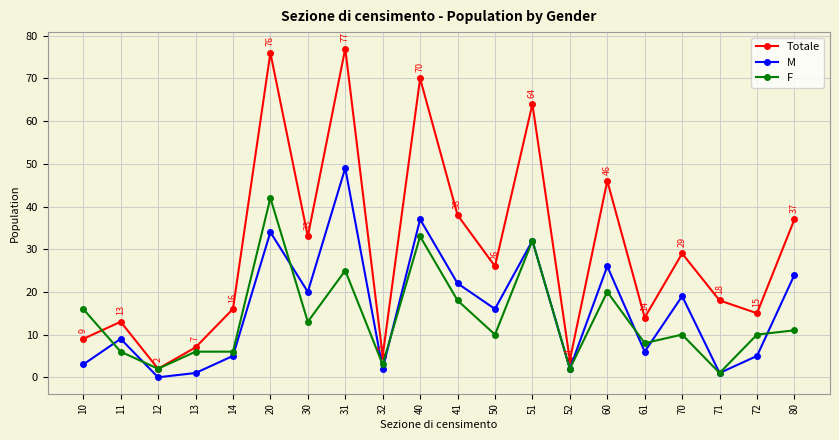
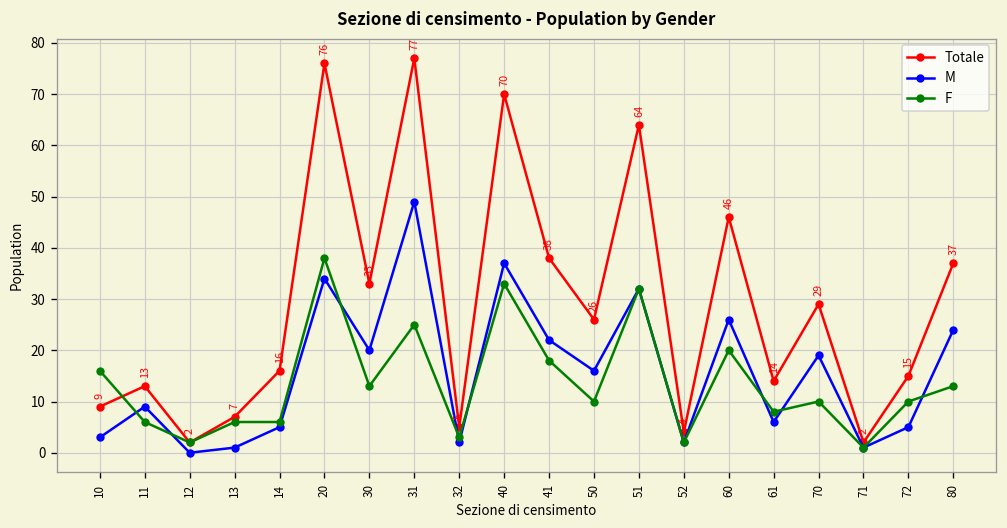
  {
    "Totale": {
      "10": 9,
      "11": 13,
      "13": 7,
      "14": 16,
      "20": 76,
      "30": 33,
      "31": 77,
      "32": 5,
      "40": 70,
      "41": 38,
      "50": 26,
      "51": 64,
      "52": 4,
      "60": 46,
      "61": 14,
      "70": 29,
-     "71": 18,
+     "71": 2,
      "72": 15,
      "80": 37
    },
    "M": {
      "10": 3,
      "12": 0,
      "13": 1,
      "14": 5,
      "20": 34,
      "30": 20,
      "31": 49,
      "32": 2,
      "40": 37,
      "41": 22,
      "50": 16,
      "60": 26,
      "61": 6,
      "70": 19,
      "72": 5,
      "80": 24
    },
    "F": {
      "10": 16,
      "11": 6,
      "13": 6,
      "14": 6,
-     "20": 42,
+     "20": 38,
      "30": 13,
      "31": 25,
      "32": 3,
      "40": 33,
      "41": 18,
      "50": 10,
      "60": 20,
      "61": 8,
      "70": 10,
      "72": 10,
-     "80": 11
+     "80": 13
    }
  }
